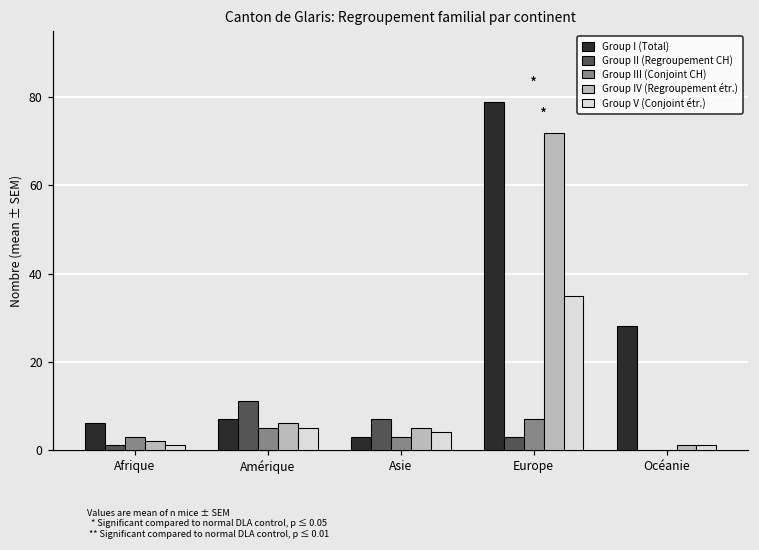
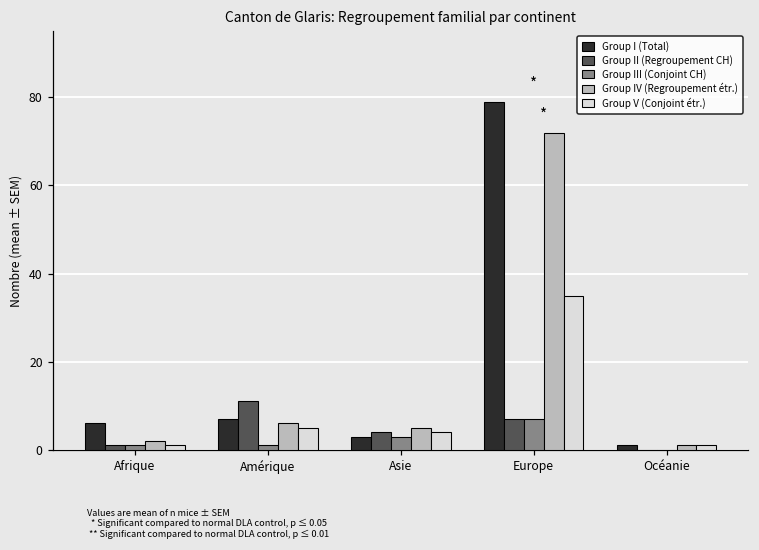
  {
    "Group I (Total)": {
      "Afrique": 6,
      "Amérique": 7,
      "Asie": 3,
      "Europe": 79,
-     "Océanie": 28
+     "Océanie": 1
    },
    "Group II (Regroupement CH)": {
      "Afrique": 1,
      "Amérique": 11,
-     "Asie": 7,
-     "Europe": 3,
+     "Asie": 4,
+     "Europe": 7,
      "Océanie": 0
    },
    "Group III (Conjoint CH)": {
-     "Afrique": 3,
-     "Amérique": 5,
+     "Afrique": 1,
+     "Amérique": 1,
      "Asie": 3,
      "Europe": 7,
      "Océanie": 0
    }
  }
